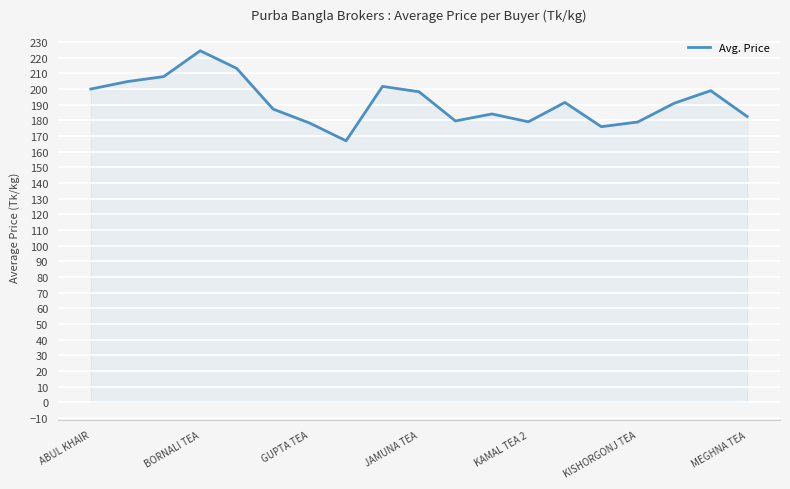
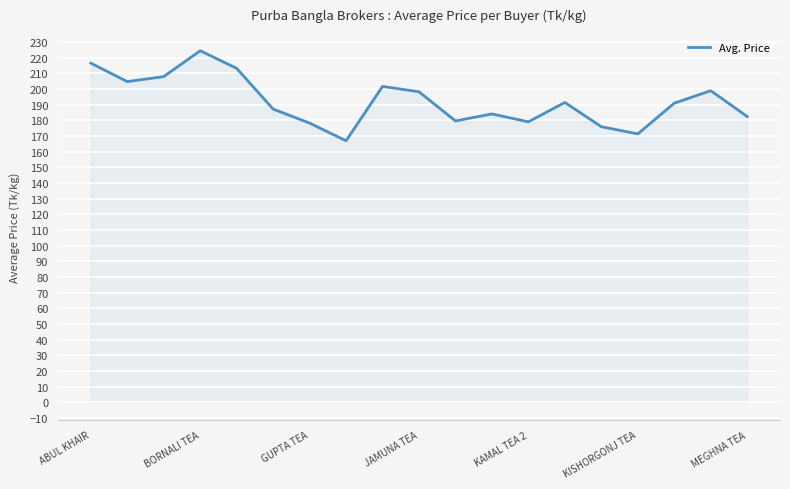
  {
-   "ABUL KHAIR": 200,
+   "ABUL KHAIR": 217,
    "BORNALI TEA": 225,
    "GUPTA TEA": 178,
    "JAMUNA TEA": 198,
    "KAMAL TEA 2": 179,
-   "KISHORGONJ TEA": 179,
+   "KISHORGONJ TEA": 171,
    "MEGHNA TEA": 183
  }
